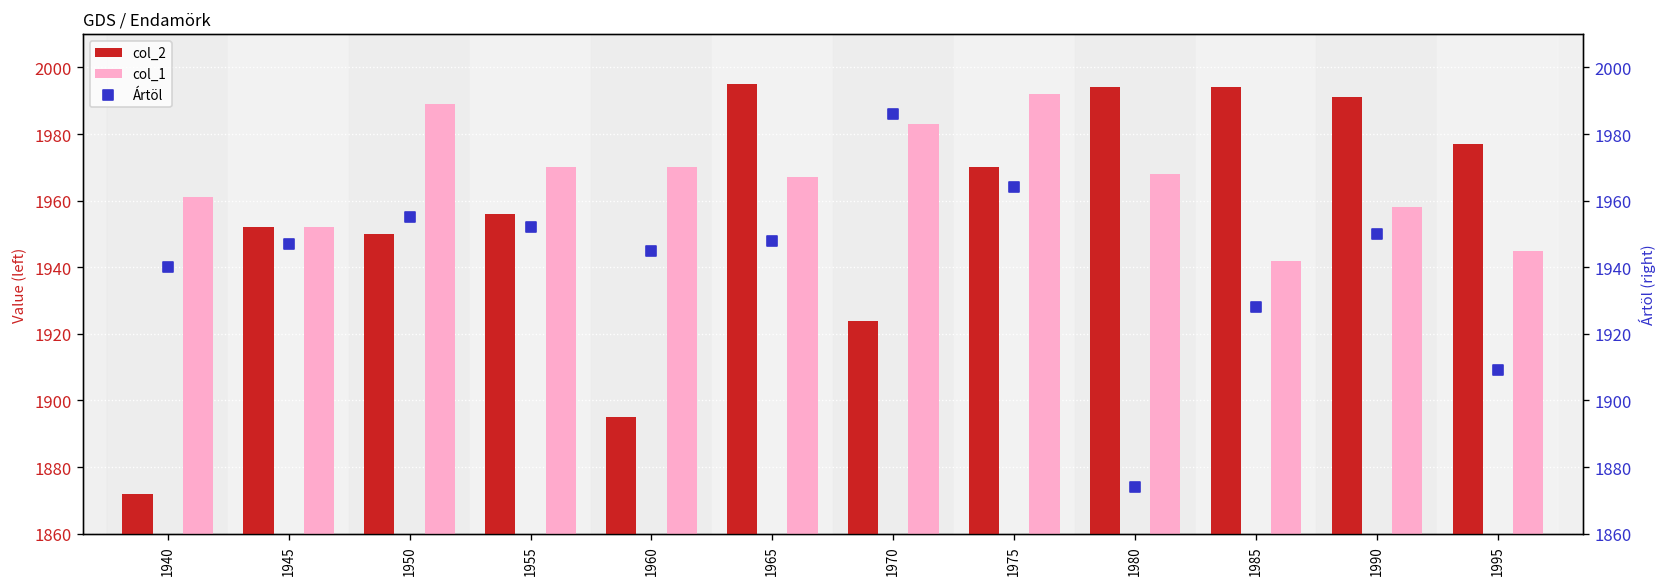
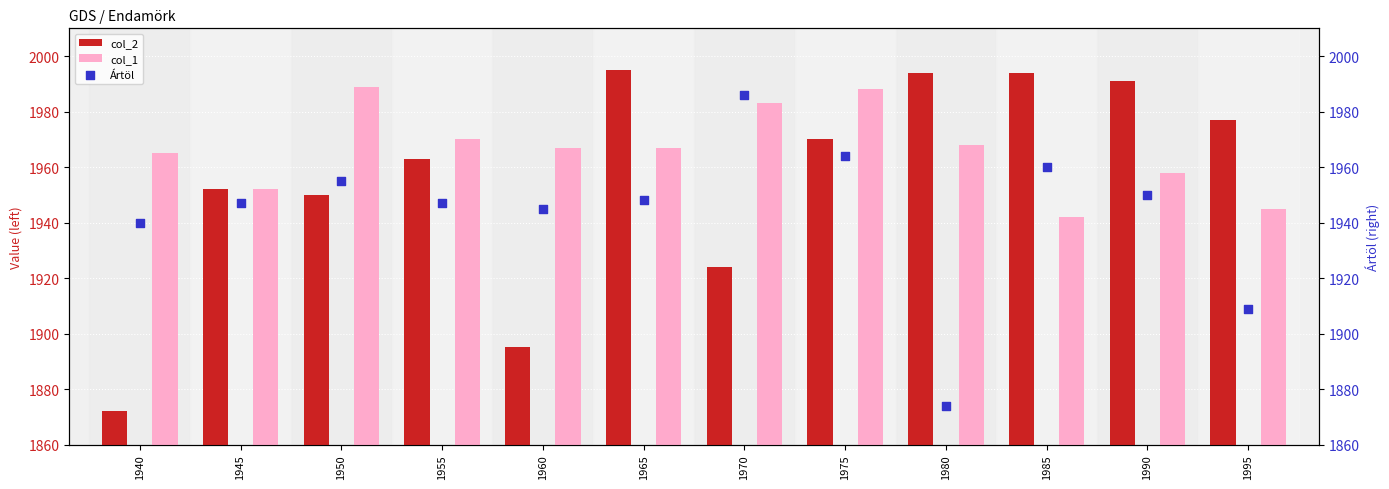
  {
    "col_2": {
      "1940": 1872,
      "1945": 1952,
      "1950": 1950,
-     "1955": 1956,
+     "1955": 1963,
      "1960": 1895,
      "1965": 1995,
      "1970": 1924,
      "1975": 1970,
      "1980": 1994,
      "1985": 1994,
      "1990": 1991,
      "1995": 1977
    },
    "col_1": {
-     "1940": 1961,
+     "1940": 1965,
      "1945": 1952,
      "1950": 1989,
      "1955": 1970,
-     "1960": 1970,
+     "1960": 1967,
      "1965": 1967,
      "1970": 1983,
-     "1975": 1992,
+     "1975": 1988,
      "1980": 1968,
      "1985": 1942,
      "1990": 1958,
      "1995": 1945
    },
    "Ártöl": {
-     "1955": 1952,
-     "1985": 1928
+     "1955": 1947,
+     "1985": 1960
    }
  }
